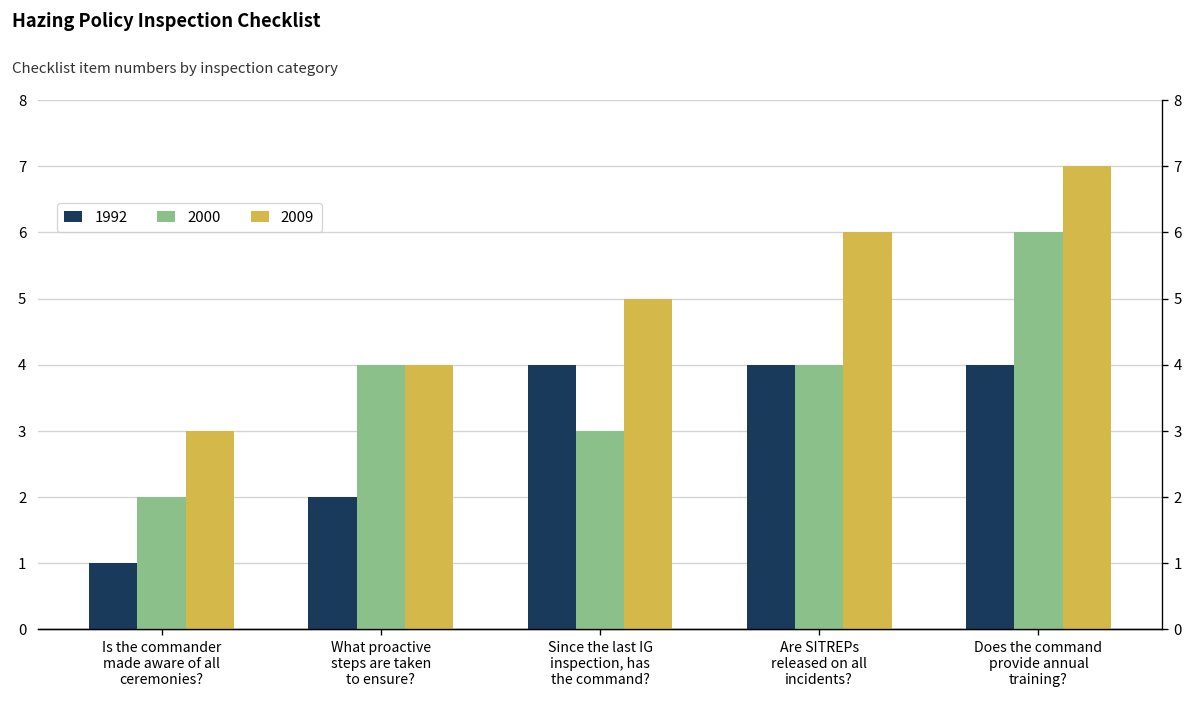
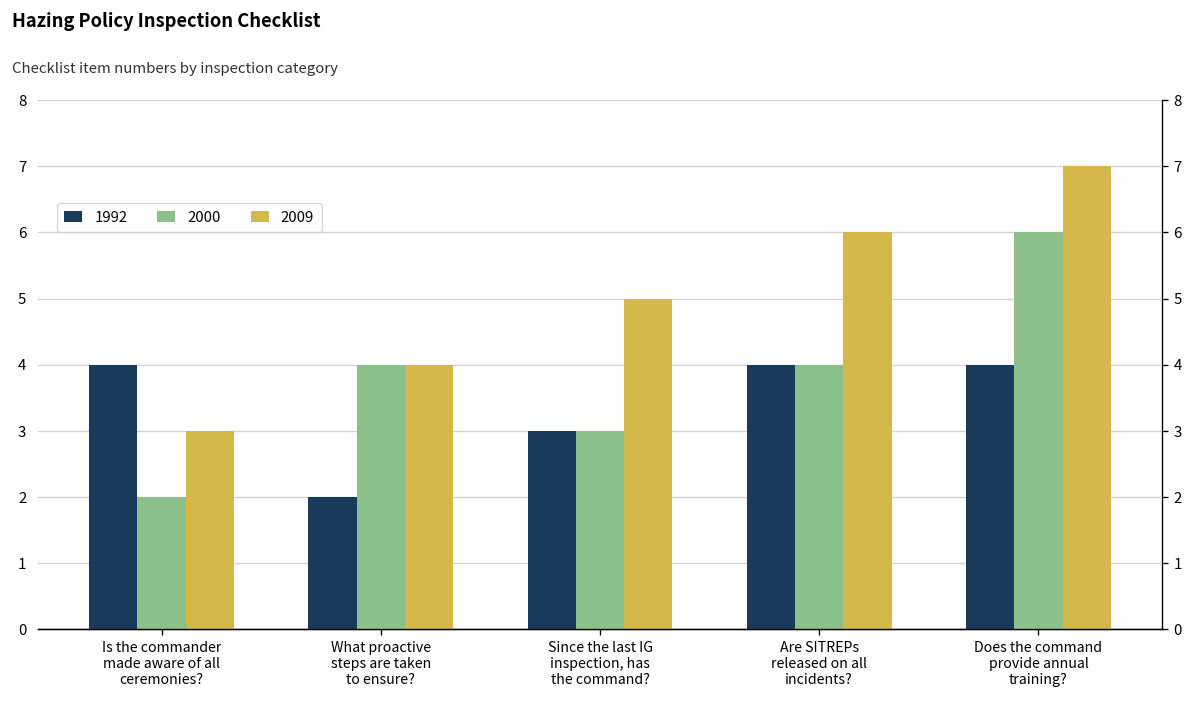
  {
    "1992": {
-     "Is the commander made aware of all ceremonies?": 1,
+     "Is the commander made aware of all ceremonies?": 4,
      "What proactive steps are taken to ensure?": 2,
-     "Since the last IG inspection, has the command?": 4,
+     "Since the last IG inspection, has the command?": 3,
      "Are SITREPs released on all incidents?": 4,
      "Does the command provide annual training?": 4
    },
    "2000": {
      "Is the commander made aware of all ceremonies?": 2,
      "What proactive steps are taken to ensure?": 4,
      "Since the last IG inspection, has the command?": 3,
      "Are SITREPs released on all incidents?": 4,
      "Does the command provide annual training?": 6
    },
    "2009": {
      "Is the commander made aware of all ceremonies?": 3,
      "What proactive steps are taken to ensure?": 4,
      "Since the last IG inspection, has the command?": 5,
      "Are SITREPs released on all incidents?": 6,
      "Does the command provide annual training?": 7
    }
  }
